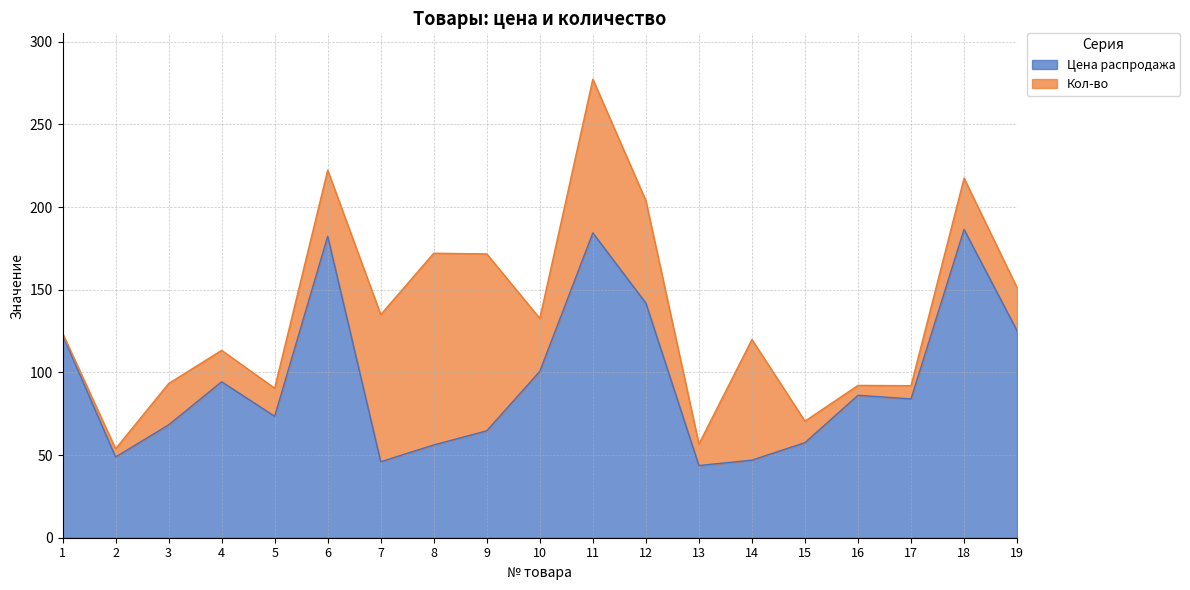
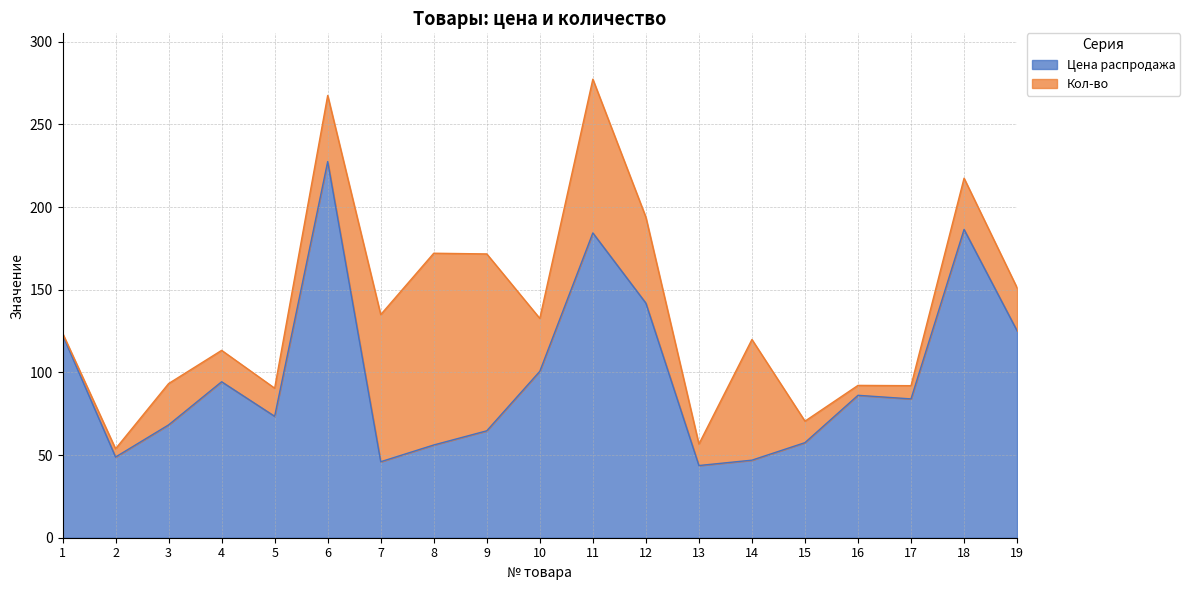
  {
    "Цена распродажа": {
      "2": 49,
      "3": 68,
      "4": 94,
      "5": 73,
-     "6": 182,
+     "6": 228,
      "7": 46,
      "8": 56,
      "9": 65,
      "10": 101,
      "11": 184,
      "12": 142,
      "13": 44,
      "14": 47,
      "15": 58,
      "16": 86,
      "17": 84,
      "18": 186,
      "19": 125
    },
    "Кол-во": {
      "2": 5,
      "3": 25,
      "4": 19,
      "5": 17,
      "6": 40,
      "7": 89,
      "8": 116,
      "9": 107,
      "10": 32,
      "11": 93,
-     "12": 62,
+     "12": 52,
      "13": 13,
      "14": 73,
      "15": 13,
      "16": 6,
      "17": 8,
      "18": 31,
      "19": 26
    }
  }
